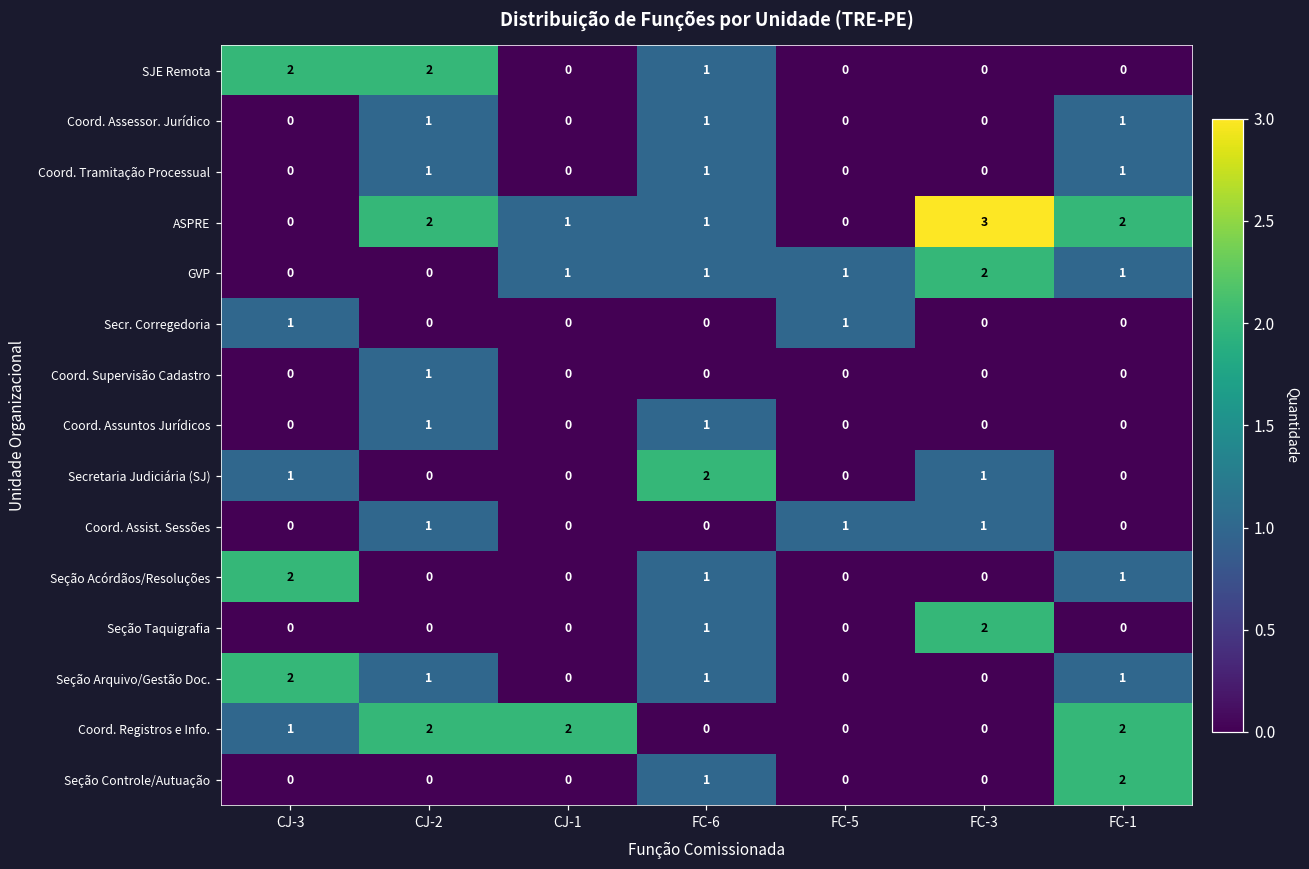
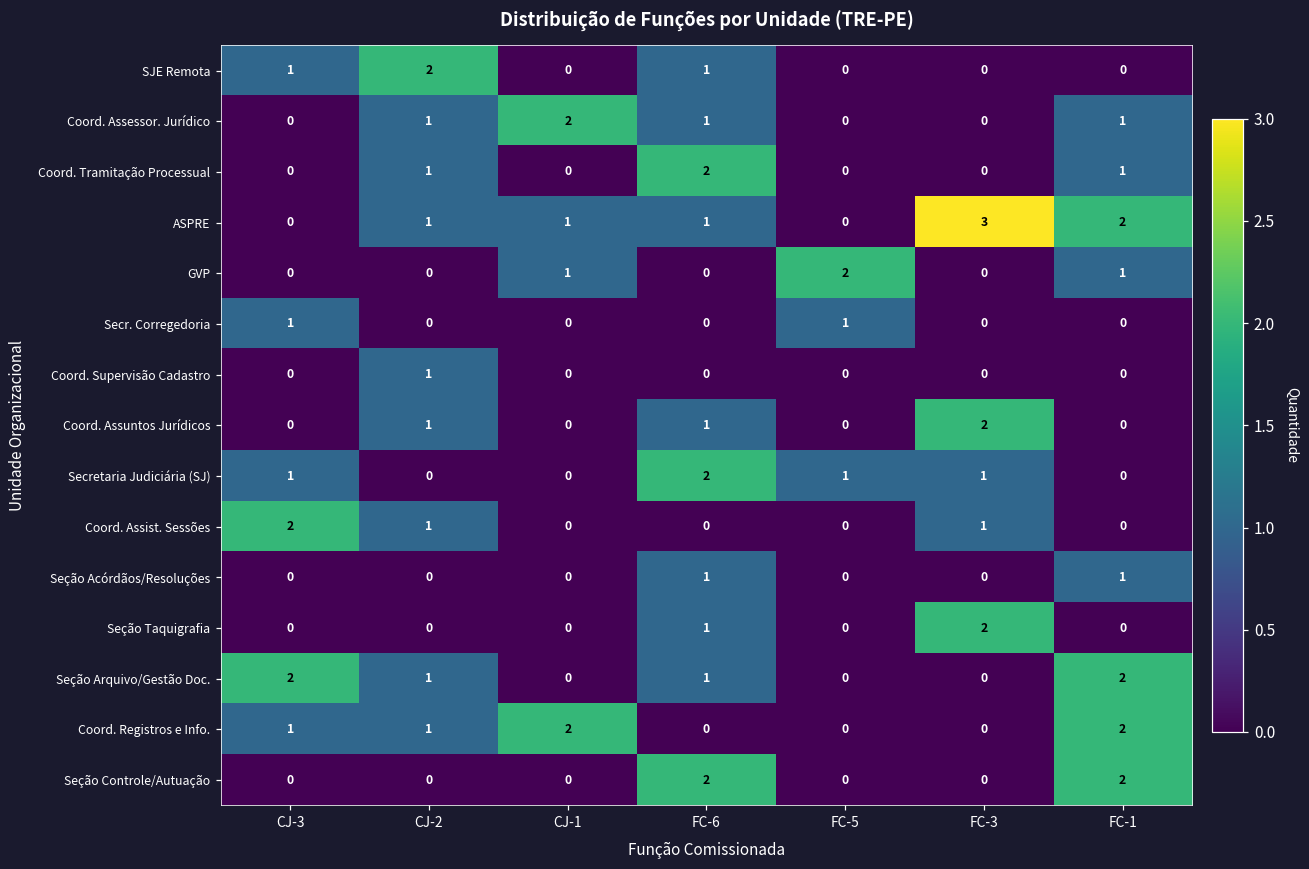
  {
    "SJE Remota": {
-     "CJ-3": 2,
+     "CJ-3": 1,
      "CJ-2": 2,
      "CJ-1": 0,
      "FC-6": 1,
      "FC-5": 0,
      "FC-3": 0,
      "FC-1": 0
    },
    "Coord. Assessor. Jurídico": {
      "CJ-3": 0,
      "CJ-2": 1,
-     "CJ-1": 0,
+     "CJ-1": 2,
      "FC-6": 1,
      "FC-5": 0,
      "FC-3": 0,
      "FC-1": 1
    },
    "Coord. Tramitação Processual": {
      "CJ-3": 0,
      "CJ-2": 1,
      "CJ-1": 0,
-     "FC-6": 1,
+     "FC-6": 2,
      "FC-5": 0,
      "FC-3": 0,
      "FC-1": 1
    },
    "ASPRE": {
      "CJ-3": 0,
-     "CJ-2": 2,
+     "CJ-2": 1,
      "CJ-1": 1,
      "FC-6": 1,
      "FC-5": 0,
      "FC-3": 3,
      "FC-1": 2
    },
    "GVP": {
      "CJ-3": 0,
      "CJ-2": 0,
      "CJ-1": 1,
-     "FC-6": 1,
-     "FC-5": 1,
-     "FC-3": 2,
+     "FC-6": 0,
+     "FC-5": 2,
+     "FC-3": 0,
      "FC-1": 1
    },
    "Secr. Corregedoria": {
      "CJ-3": 1,
      "CJ-2": 0,
      "CJ-1": 0,
      "FC-6": 0,
      "FC-5": 1,
      "FC-3": 0,
      "FC-1": 0
    },
    "Coord. Supervisão Cadastro": {
      "CJ-3": 0,
      "CJ-2": 1,
      "CJ-1": 0,
      "FC-6": 0,
      "FC-5": 0,
      "FC-3": 0,
      "FC-1": 0
    },
    "Coord. Assuntos Jurídicos": {
      "CJ-3": 0,
      "CJ-2": 1,
      "CJ-1": 0,
      "FC-6": 1,
      "FC-5": 0,
-     "FC-3": 0,
+     "FC-3": 2,
      "FC-1": 0
    },
    "Secretaria Judiciária (SJ)": {
      "CJ-3": 1,
      "CJ-2": 0,
      "CJ-1": 0,
      "FC-6": 2,
-     "FC-5": 0,
+     "FC-5": 1,
      "FC-3": 1,
      "FC-1": 0
    },
    "Coord. Assist. Sessões": {
-     "CJ-3": 0,
+     "CJ-3": 2,
      "CJ-2": 1,
      "CJ-1": 0,
      "FC-6": 0,
-     "FC-5": 1,
+     "FC-5": 0,
      "FC-3": 1,
      "FC-1": 0
    },
    "Seção Acórdãos/Resoluções": {
-     "CJ-3": 2,
+     "CJ-3": 0,
      "CJ-2": 0,
      "CJ-1": 0,
      "FC-6": 1,
      "FC-5": 0,
      "FC-3": 0,
      "FC-1": 1
    },
    "Seção Taquigrafia": {
      "CJ-3": 0,
      "CJ-2": 0,
      "CJ-1": 0,
      "FC-6": 1,
      "FC-5": 0,
      "FC-3": 2,
      "FC-1": 0
    },
    "Seção Arquivo/Gestão Doc.": {
      "CJ-3": 2,
      "CJ-2": 1,
      "CJ-1": 0,
      "FC-6": 1,
      "FC-5": 0,
      "FC-3": 0,
-     "FC-1": 1
+     "FC-1": 2
    },
    "Coord. Registros e Info.": {
      "CJ-3": 1,
-     "CJ-2": 2,
+     "CJ-2": 1,
      "CJ-1": 2,
      "FC-6": 0,
      "FC-5": 0,
      "FC-3": 0,
      "FC-1": 2
    },
    "Seção Controle/Autuação": {
      "CJ-3": 0,
      "CJ-2": 0,
      "CJ-1": 0,
-     "FC-6": 1,
+     "FC-6": 2,
      "FC-5": 0,
      "FC-3": 0,
      "FC-1": 2
    }
  }
